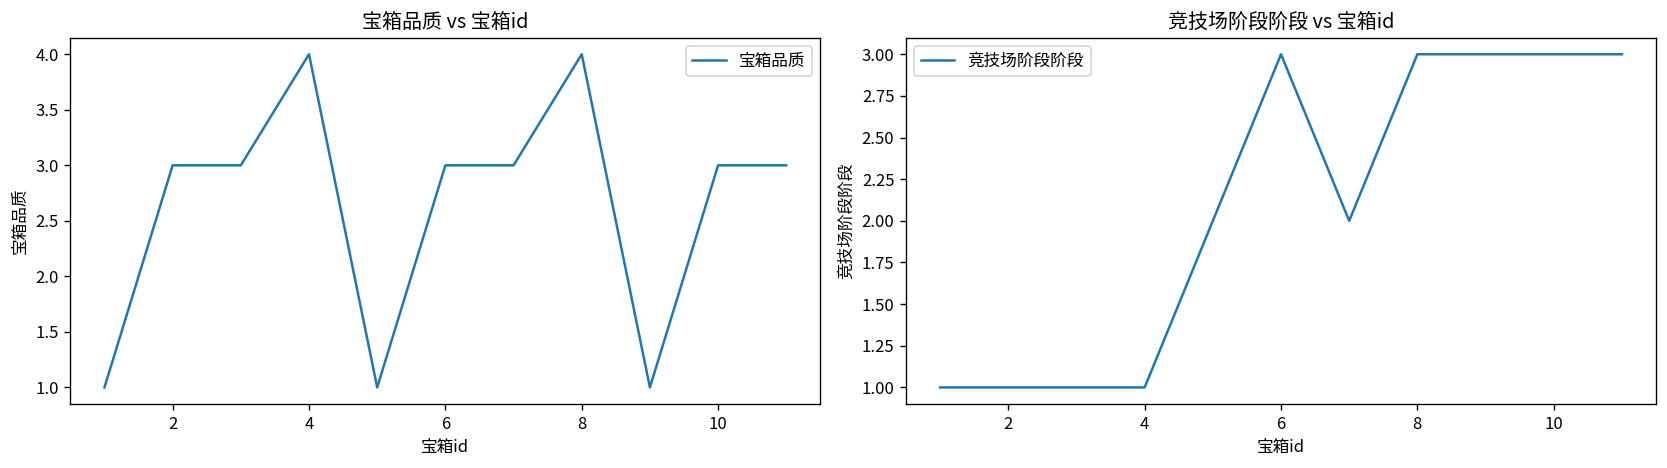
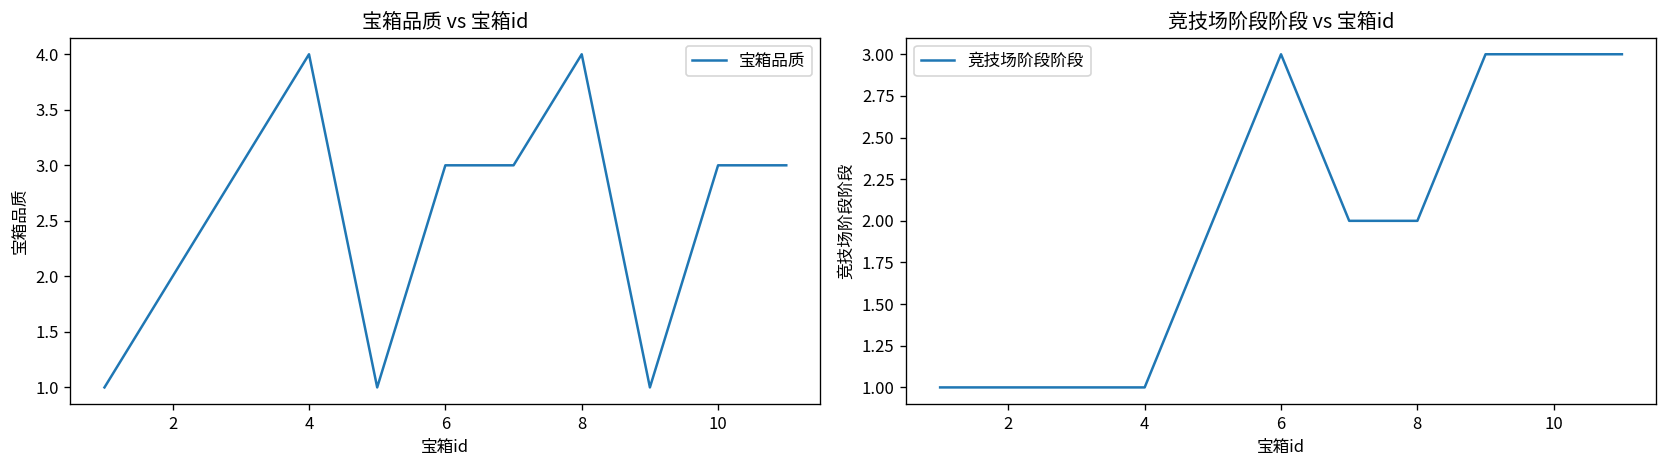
  {
    "宝箱品质 vs 宝箱id": {
-     "2": 3,
+     "2": 2,
      "4": 4,
      "6": 3,
      "8": 4,
      "10": 3
    },
    "竞技场阶段阶段 vs 宝箱id": {
      "2": 1,
      "4": 1,
      "6": 3,
-     "8": 3,
+     "8": 2,
      "10": 3
    }
  }
